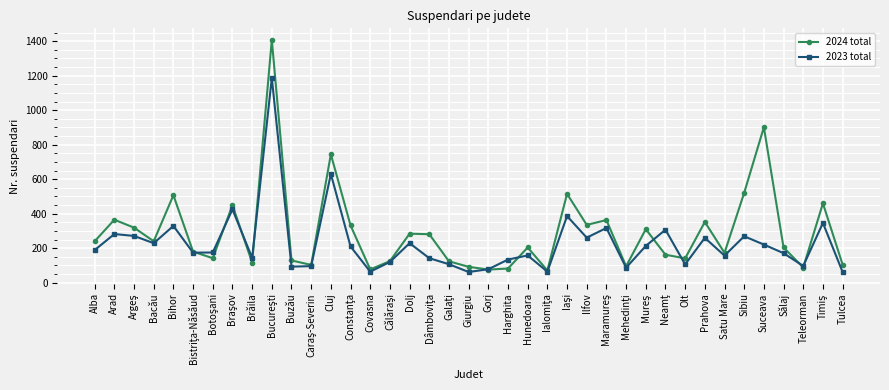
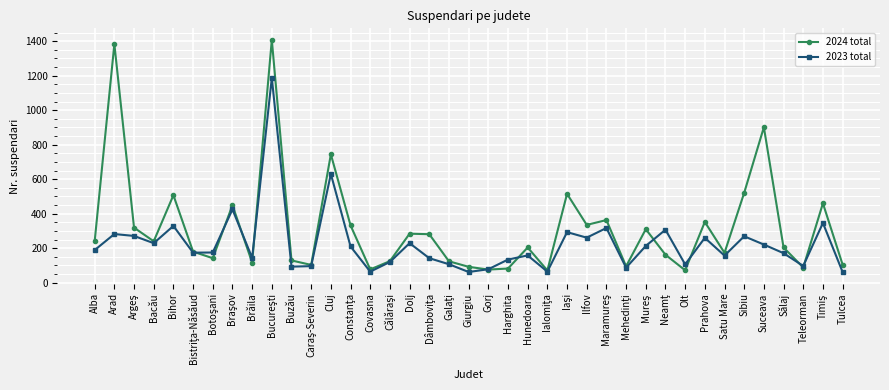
  {
    "2024 total": {
      "Alba": 240,
-     "Arad": 370,
+     "Arad": 1380,
      "Argeş": 320,
      "Bihor": 510,
      "Botoşani": 140,
      "Braşov": 450,
      "Brăila": 120,
      "Bucureşti": 1410,
      "Buzău": 130,
      "Cluj": 740,
      "Constanţa": 330,
      "Dolj": 280,
      "Dâmboviţa": 280,
      "Galaţi": 120,
      "Giurgiu": 90,
      "Harghita": 80,
      "Hunedoara": 200,
      "Iaşi": 520,
      "Ilfov": 340,
      "Maramureş": 360,
      "Mureş": 310,
      "Neamţ": 160,
-     "Olt": 140,
+     "Olt": 70,
      "Prahova": 350,
      "Satu Mare": 170,
      "Sibiu": 520,
      "Suceava": 900,
      "Sălaj": 200,
      "Timiş": 460,
      "Tulcea": 110
    },
    "2023 total": {
      "Alba": 190,
      "Arad": 280,
      "Argeş": 270,
      "Bihor": 330,
      "Botoşani": 180,
      "Braşov": 430,
      "Brăila": 140,
      "Bucureşti": 1190,
      "Buzău": 90,
      "Cluj": 630,
      "Constanţa": 210,
      "Dolj": 230,
      "Dâmboviţa": 140,
      "Galaţi": 110,
      "Giurgiu": 60,
      "Harghita": 130,
      "Hunedoara": 160,
-     "Iaşi": 390,
+     "Iaşi": 290,
      "Ilfov": 260,
      "Maramureş": 320,
      "Mureş": 210,
      "Neamţ": 310,
      "Olt": 110,
      "Prahova": 260,
      "Satu Mare": 160,
      "Sibiu": 270,
      "Suceava": 220,
      "Sălaj": 170,
      "Timiş": 350,
      "Tulcea": 60
    }
  }
